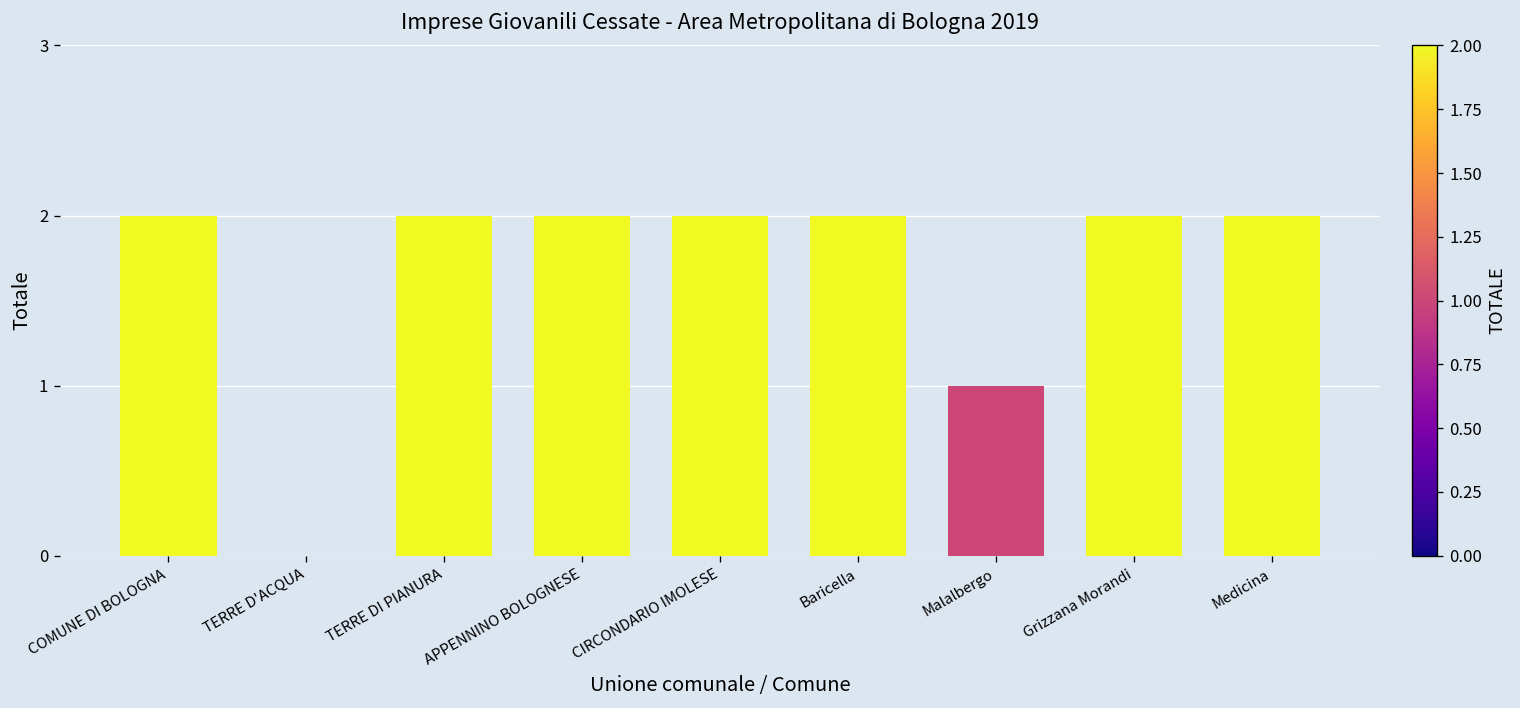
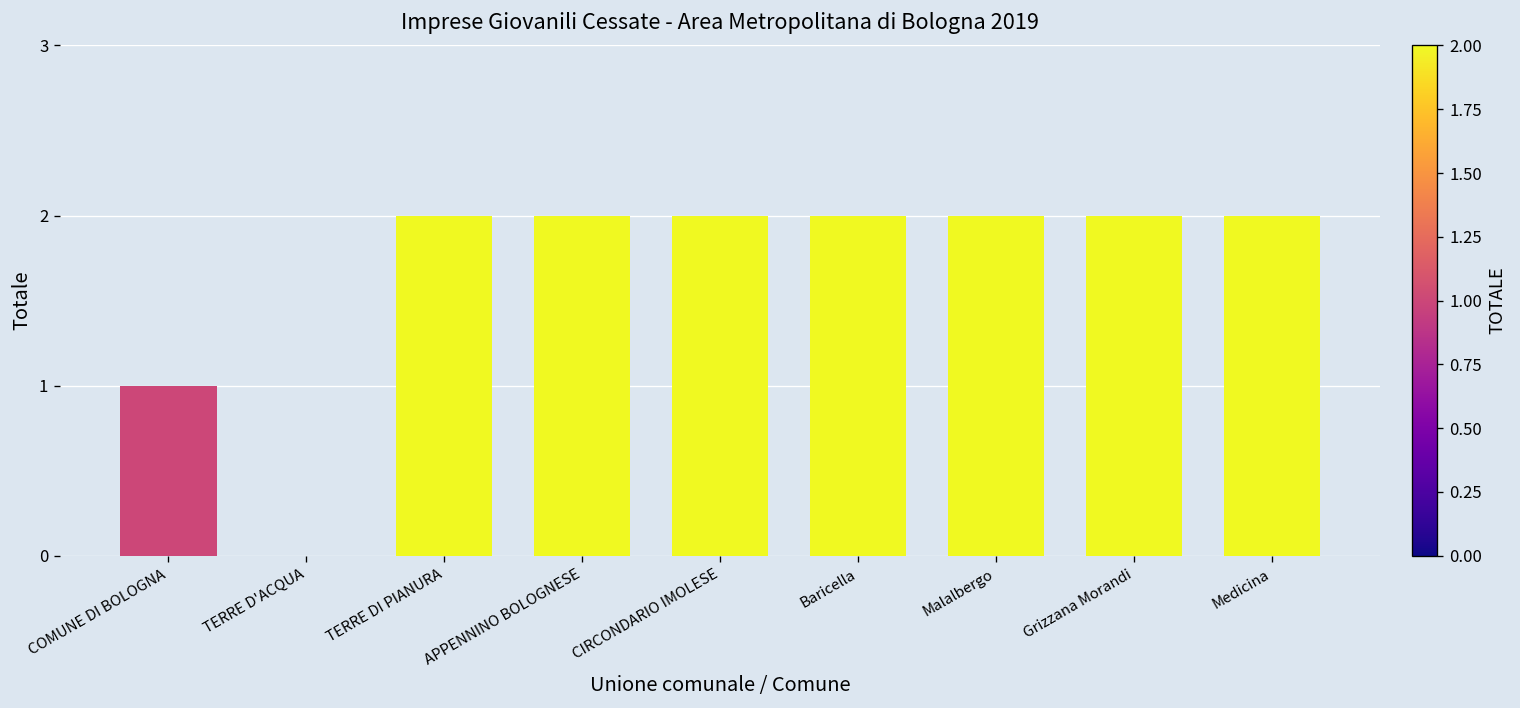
  {
-   "COMUNE DI BOLOGNA": 2,
+   "COMUNE DI BOLOGNA": 1,
    "TERRE D'ACQUA": 0,
    "TERRE DI PIANURA": 2,
    "APPENNINO BOLOGNESE": 2,
    "CIRCONDARIO IMOLESE": 2,
    "Baricella": 2,
-   "Malalbergo": 1,
+   "Malalbergo": 2,
    "Grizzana Morandi": 2,
    "Medicina": 2
  }
